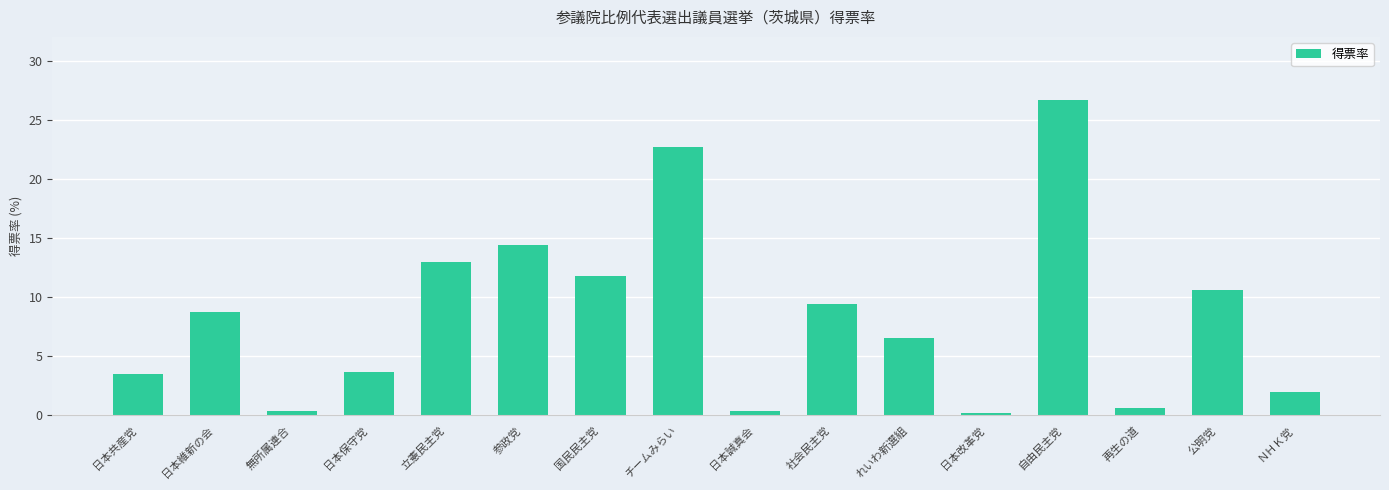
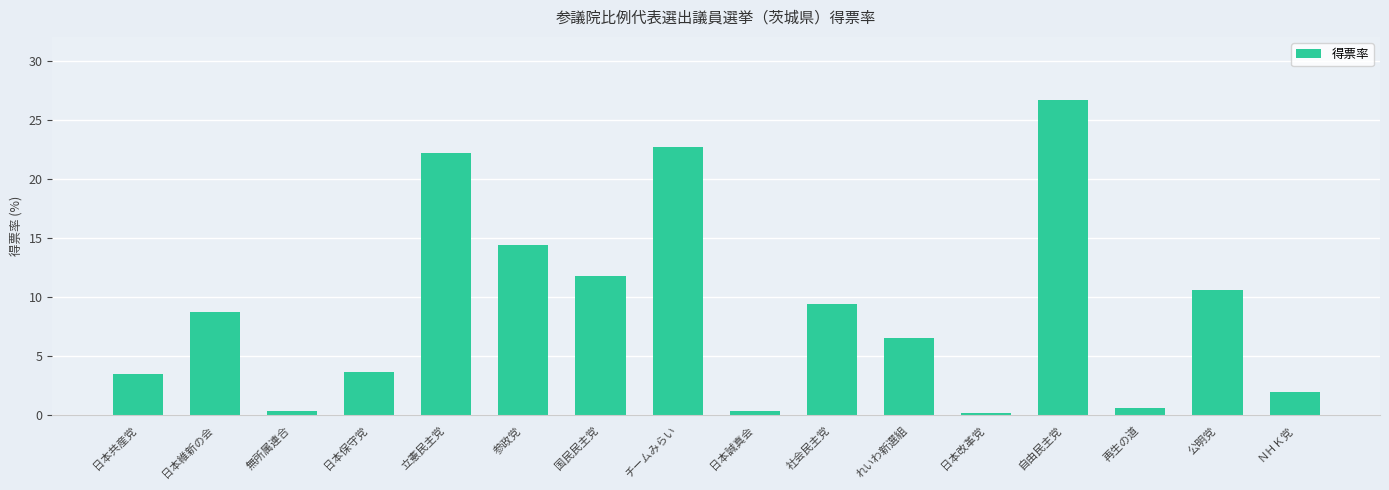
  {
    "日本共産党": 3.5,
    "日本維新の会": 8.8,
    "無所属連合": 0.3,
    "日本保守党": 3.7,
-   "立憲民主党": 13.0,
+   "立憲民主党": 22.3,
    "参政党": 14.4,
    "国民民主党": 11.8,
    "チームみらい": 22.8,
    "日本誠真会": 0.4,
    "社会民主党": 9.5,
    "れいわ新選組": 6.6,
    "自由民主党": 26.7,
    "再生の道": 0.6,
    "公明党": 10.6,
    "ＮＨＫ党": 2.0
  }
